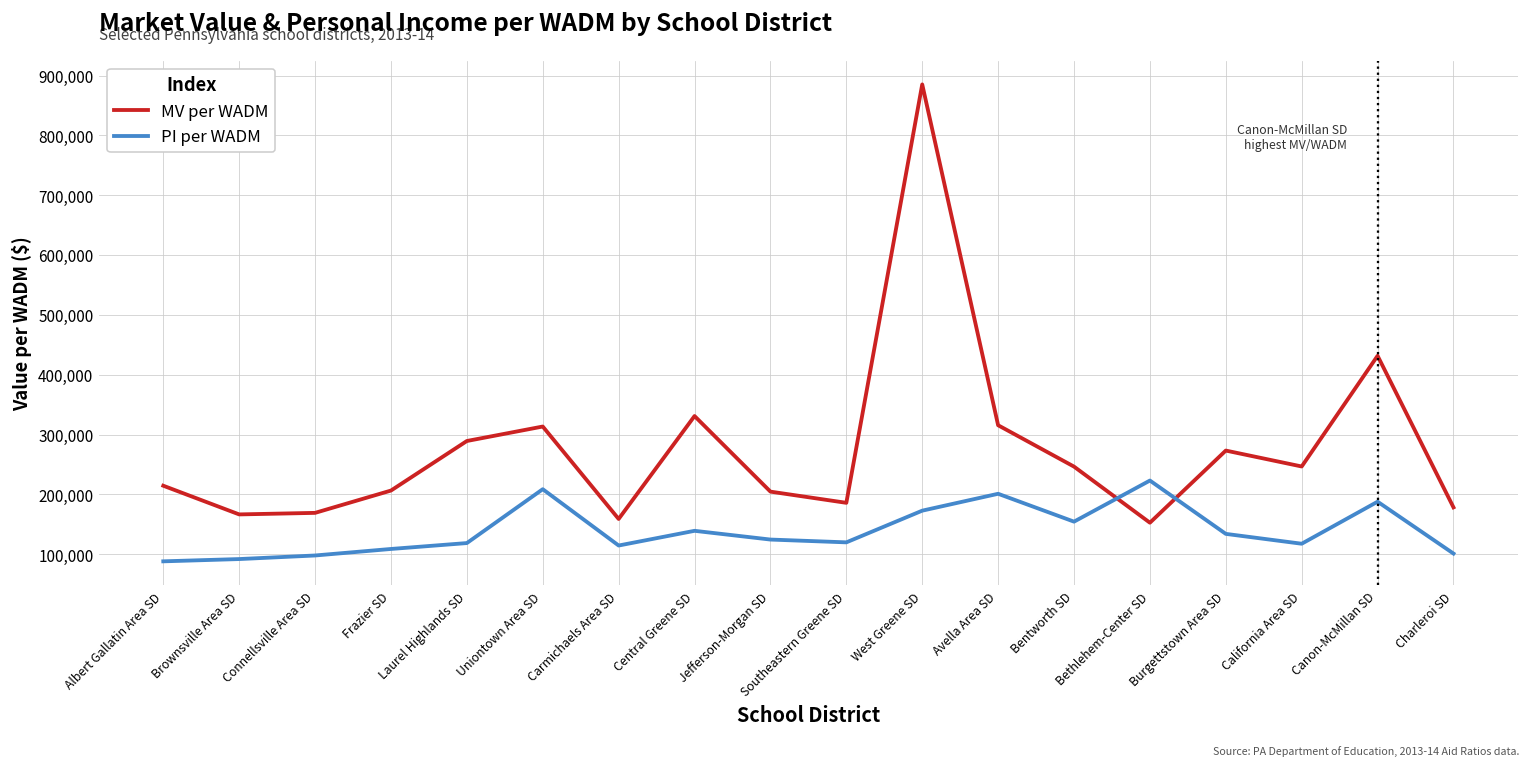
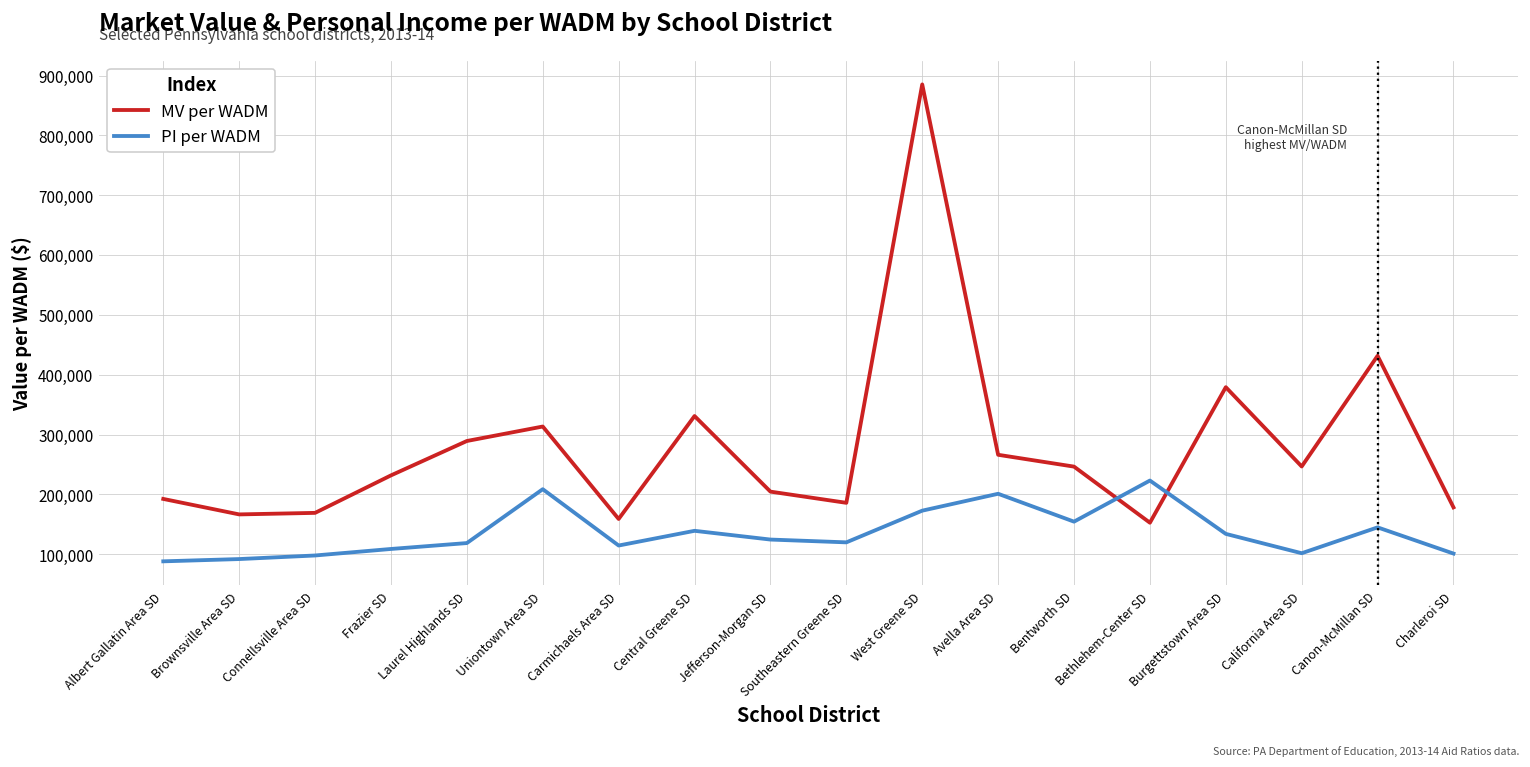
  {
    "MV per WADM": {
-     "Albert Gallatin Area SD": "210,000",
+     "Albert Gallatin Area SD": "190,000",
      "Brownsville Area SD": "170,000",
      "Connellsville Area SD": "170,000",
-     "Frazier SD": "210,000",
+     "Frazier SD": "230,000",
      "Laurel Highlands SD": "290,000",
      "Uniontown Area SD": "310,000",
      "Carmichaels Area SD": "160,000",
      "Central Greene SD": "330,000",
      "Jefferson-Morgan SD": "200,000",
      "Southeastern Greene SD": "190,000",
      "West Greene SD": "890,000",
-     "Avella Area SD": "320,000",
+     "Avella Area SD": "270,000",
      "Bentworth SD": "250,000",
      "Bethlehem-Center SD": "150,000",
-     "Burgettstown Area SD": "270,000",
+     "Burgettstown Area SD": "380,000",
      "California Area SD": "250,000",
      "Canon-McMillan SD": "430,000",
      "Charleroi SD": "180,000"
    },
    "PI per WADM": {
      "Albert Gallatin Area SD": "90,000",
      "Brownsville Area SD": "90,000",
      "Connellsville Area SD": "100,000",
      "Frazier SD": "110,000",
      "Laurel Highlands SD": "120,000",
      "Uniontown Area SD": "210,000",
      "Carmichaels Area SD": "110,000",
      "Central Greene SD": "140,000",
      "Jefferson-Morgan SD": "120,000",
      "Southeastern Greene SD": "120,000",
      "West Greene SD": "170,000",
      "Avella Area SD": "200,000",
      "Bentworth SD": "150,000",
      "Bethlehem-Center SD": "220,000",
      "Burgettstown Area SD": "130,000",
-     "California Area SD": "120,000",
-     "Canon-McMillan SD": "190,000",
+     "California Area SD": "100,000",
+     "Canon-McMillan SD": "150,000",
      "Charleroi SD": "100,000"
    }
  }
